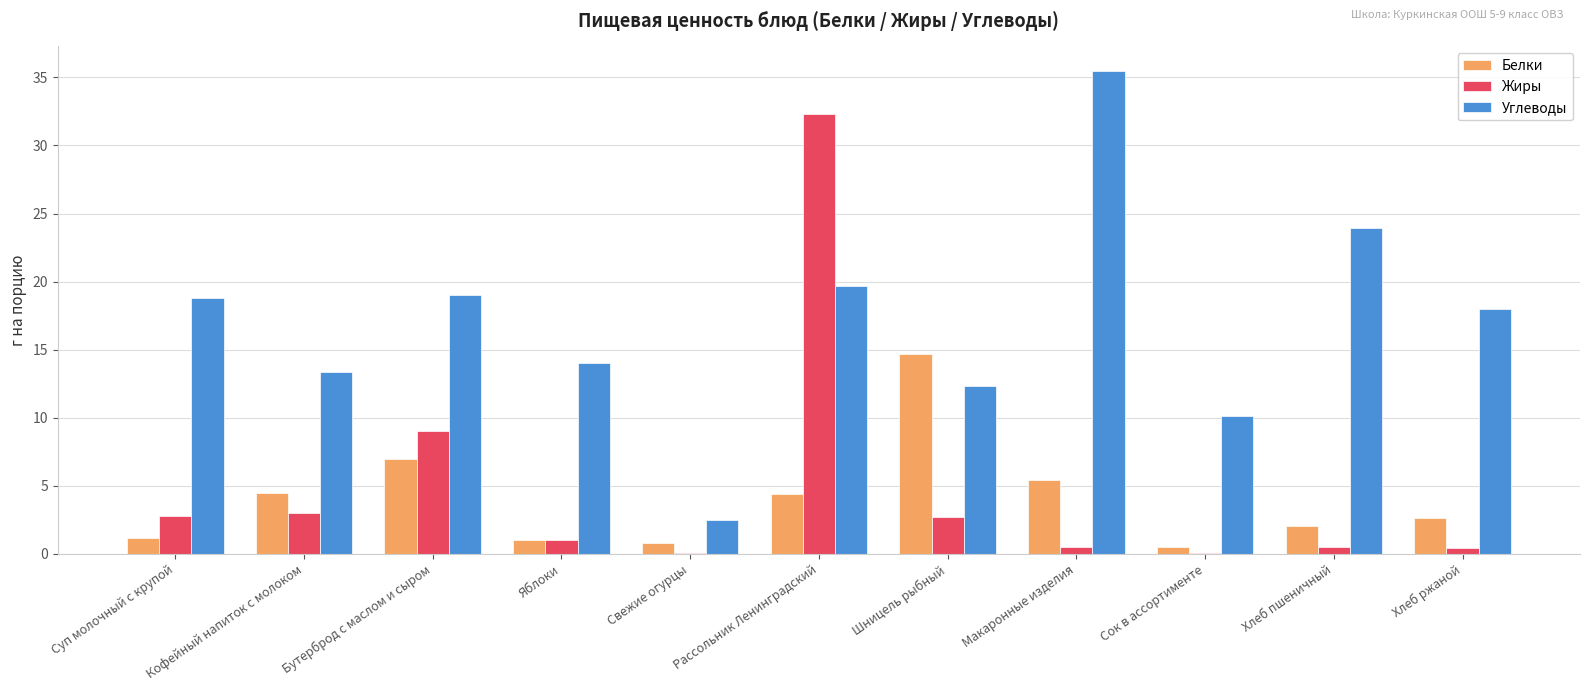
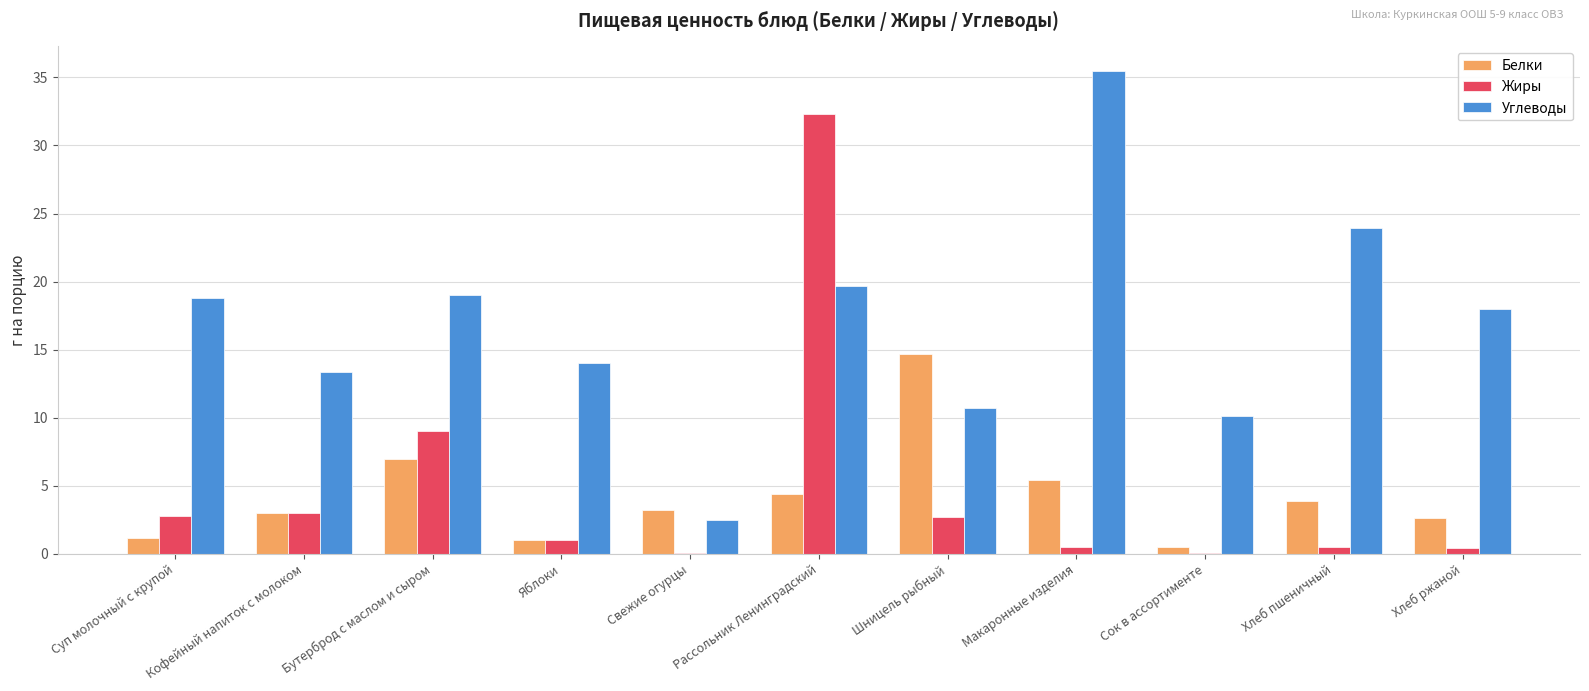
  {
    "Белки": {
      "Суп молочный с крупой": 1.2,
-     "Кофейный напиток с молоком": 4.5,
+     "Кофейный напиток с молоком": 3.0,
      "Бутерброд с маслом и сыром": 7.0,
      "Яблоки": 1.0,
-     "Свежие огурцы": 0.8,
+     "Свежие огурцы": 3.2,
      "Рассольник Ленинградский": 4.4,
      "Шницель рыбный": 14.7,
      "Макаронные изделия": 5.4,
      "Сок в ассортименте": 0.5,
-     "Хлеб пшеничный": 2.1,
+     "Хлеб пшеничный": 3.9,
      "Хлеб ржаной": 2.6
    },
    "Жиры": {
      "Суп молочный с крупой": 2.8,
      "Кофейный напиток с молоком": 3.0,
      "Бутерброд с маслом и сыром": 9.0,
      "Яблоки": 1.0,
      "Рассольник Ленинградский": 32.3,
      "Шницель рыбный": 2.7,
      "Макаронные изделия": 0.5,
      "Хлеб пшеничный": 0.5,
      "Хлеб ржаной": 0.4
    },
    "Углеводы": {
      "Суп молочный с крупой": 18.8,
      "Кофейный напиток с молоком": 13.4,
      "Бутерброд с маслом и сыром": 19.0,
      "Яблоки": 14.0,
      "Свежие огурцы": 2.5,
      "Рассольник Ленинградский": 19.7,
-     "Шницель рыбный": 12.3,
+     "Шницель рыбный": 10.7,
      "Макаронные изделия": 35.5,
      "Сок в ассортименте": 10.1,
      "Хлеб пшеничный": 24.0,
      "Хлеб ржаной": 18.0
    }
  }
